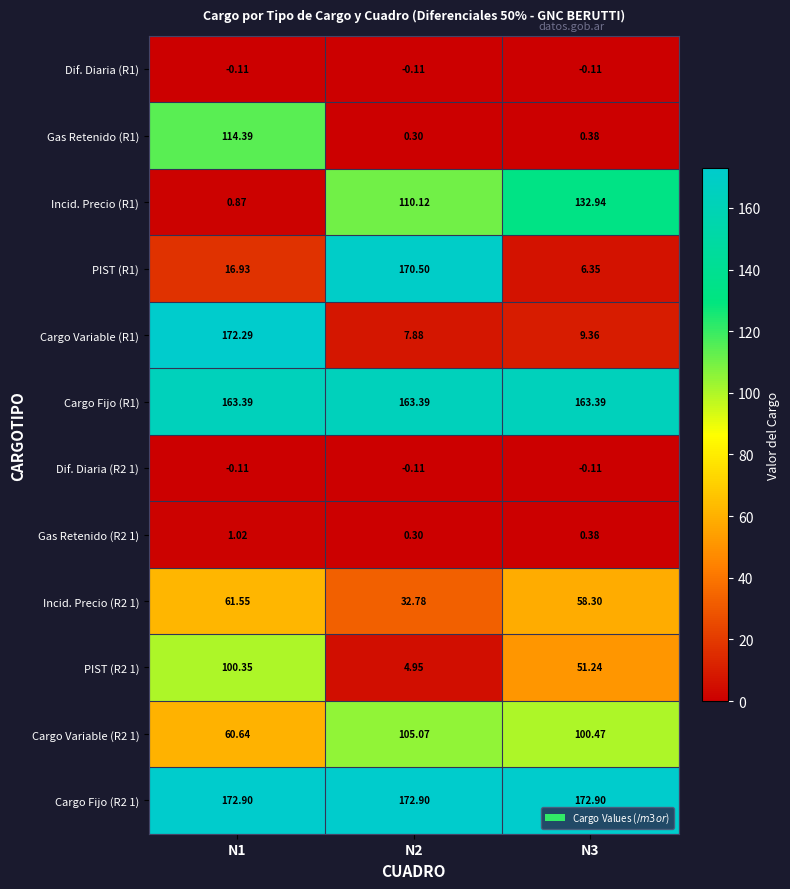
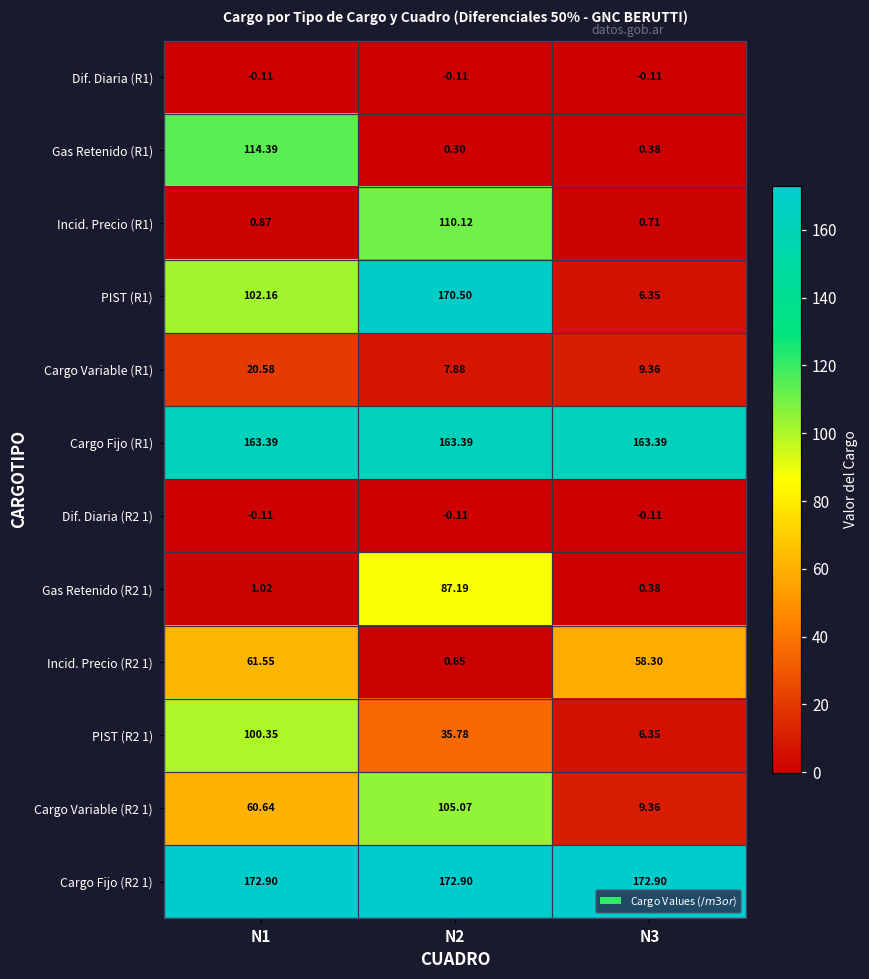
  {
    "Dif. Diaria (R1)": {
      "N1": -0.11,
      "N2": -0.11,
      "N3": -0.11
    },
    "Gas Retenido (R1)": {
      "N1": 114.39,
      "N2": 0.30,
      "N3": 0.38
    },
    "Incid. Precio (R1)": {
      "N1": 0.87,
      "N2": 110.12,
-     "N3": 132.94
+     "N3": 0.71
    },
    "PIST (R1)": {
-     "N1": 16.93,
+     "N1": 102.16,
      "N2": 170.50,
      "N3": 6.35
    },
    "Cargo Variable (R1)": {
-     "N1": 172.29,
+     "N1": 20.58,
      "N2": 7.88,
      "N3": 9.36
    },
    "Cargo Fijo (R1)": {
      "N1": 163.39,
      "N2": 163.39,
      "N3": 163.39
    },
    "Dif. Diaria (R2 1)": {
      "N1": -0.11,
      "N2": -0.11,
      "N3": -0.11
    },
    "Gas Retenido (R2 1)": {
      "N1": 1.02,
-     "N2": 0.30,
+     "N2": 87.19,
      "N3": 0.38
    },
    "Incid. Precio (R2 1)": {
      "N1": 61.55,
-     "N2": 32.78,
+     "N2": 0.65,
      "N3": 58.30
    },
    "PIST (R2 1)": {
      "N1": 100.35,
-     "N2": 4.95,
-     "N3": 51.24
+     "N2": 35.78,
+     "N3": 6.35
    },
    "Cargo Variable (R2 1)": {
      "N1": 60.64,
      "N2": 105.07,
-     "N3": 100.47
+     "N3": 9.36
    },
    "Cargo Fijo (R2 1)": {
      "N1": 172.90,
      "N2": 172.90,
      "N3": 172.90
    }
  }
